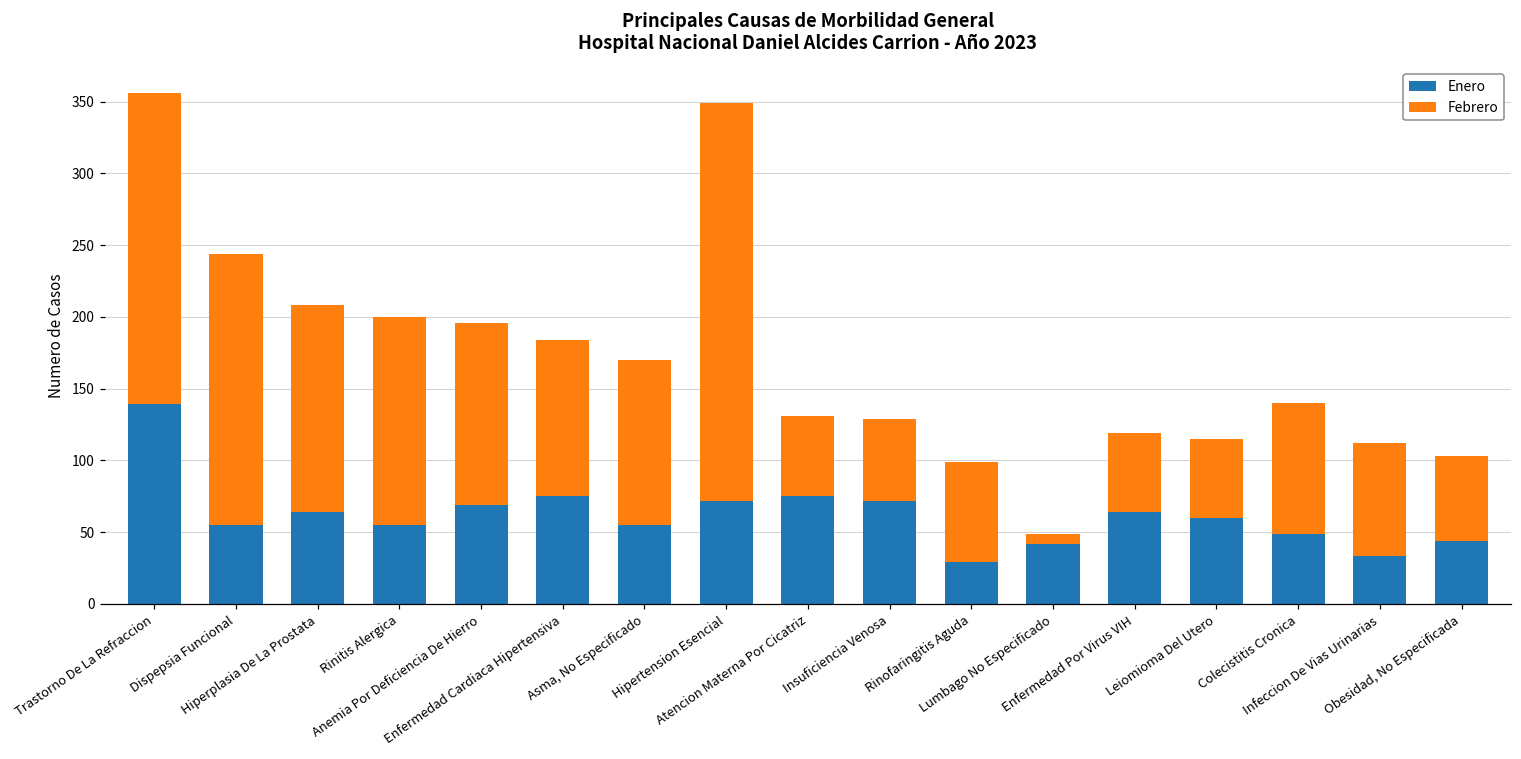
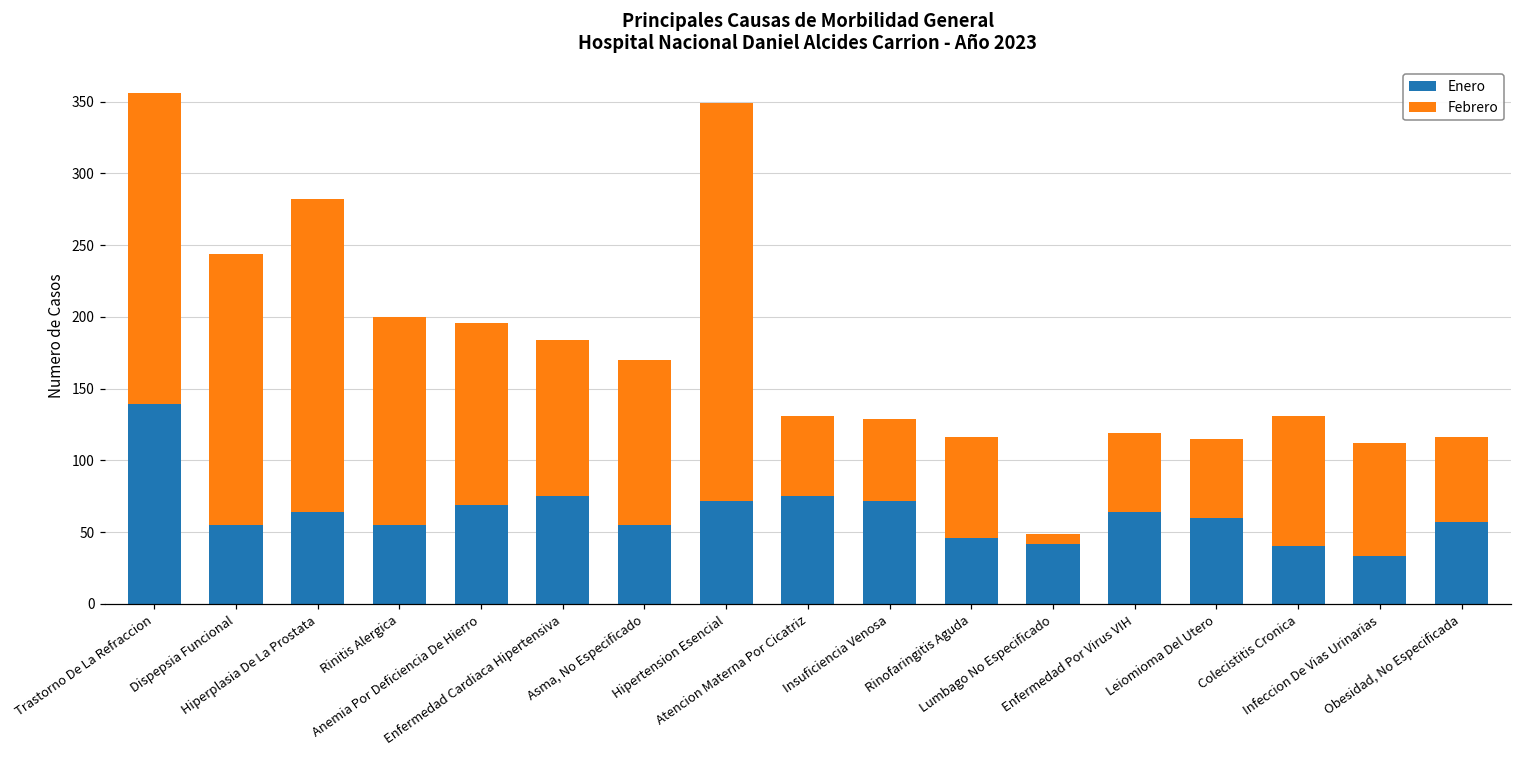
  {
    "Enero": {
      "Trastorno De La Refraccion": 139,
      "Dispepsia Funcional": 55,
      "Hiperplasia De La Prostata": 64,
      "Rinitis Alergica": 55,
      "Anemia Por Deficiencia De Hierro": 69,
      "Enfermedad Cardiaca Hipertensiva": 75,
      "Asma, No Especificado": 55,
      "Hipertension Esencial": 72,
      "Atencion Materna Por Cicatriz": 75,
      "Insuficiencia Venosa": 72,
-     "Rinofaringitis Aguda": 29,
+     "Rinofaringitis Aguda": 46,
      "Lumbago No Especificado": 42,
      "Enfermedad Por Virus VIH": 64,
      "Leiomioma Del Utero": 60,
-     "Colecistitis Cronica": 49,
+     "Colecistitis Cronica": 40,
      "Infeccion De Vias Urinarias": 33,
-     "Obesidad, No Especificada": 44
+     "Obesidad, No Especificada": 57
    },
    "Febrero": {
      "Trastorno De La Refraccion": 217,
      "Dispepsia Funcional": 189,
-     "Hiperplasia De La Prostata": 144,
+     "Hiperplasia De La Prostata": 218,
      "Rinitis Alergica": 145,
      "Anemia Por Deficiencia De Hierro": 127,
      "Enfermedad Cardiaca Hipertensiva": 109,
      "Asma, No Especificado": 115,
      "Hipertension Esencial": 277,
      "Atencion Materna Por Cicatriz": 56,
      "Insuficiencia Venosa": 57,
      "Rinofaringitis Aguda": 70,
      "Lumbago No Especificado": 7,
      "Enfermedad Por Virus VIH": 55,
      "Leiomioma Del Utero": 55,
      "Colecistitis Cronica": 91,
      "Infeccion De Vias Urinarias": 79,
      "Obesidad, No Especificada": 59
    }
  }
